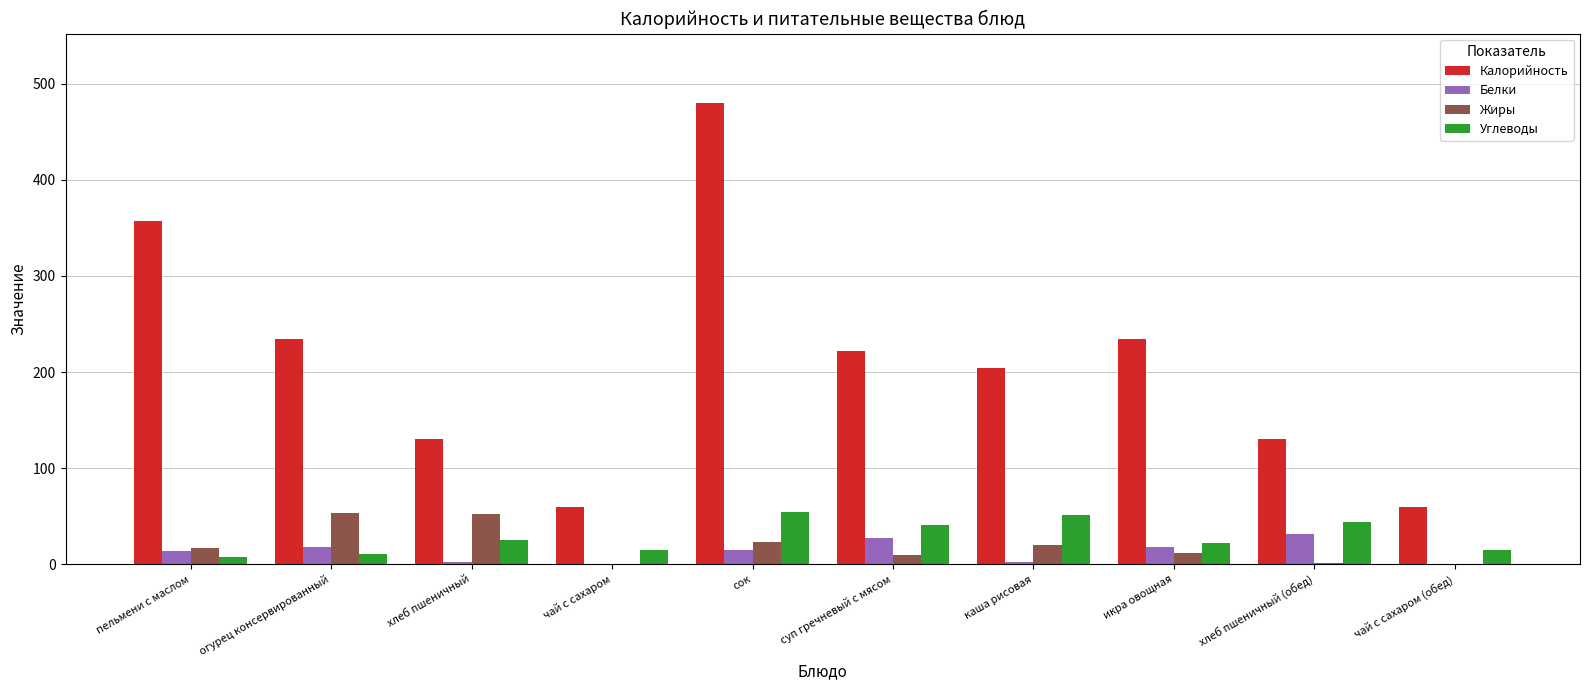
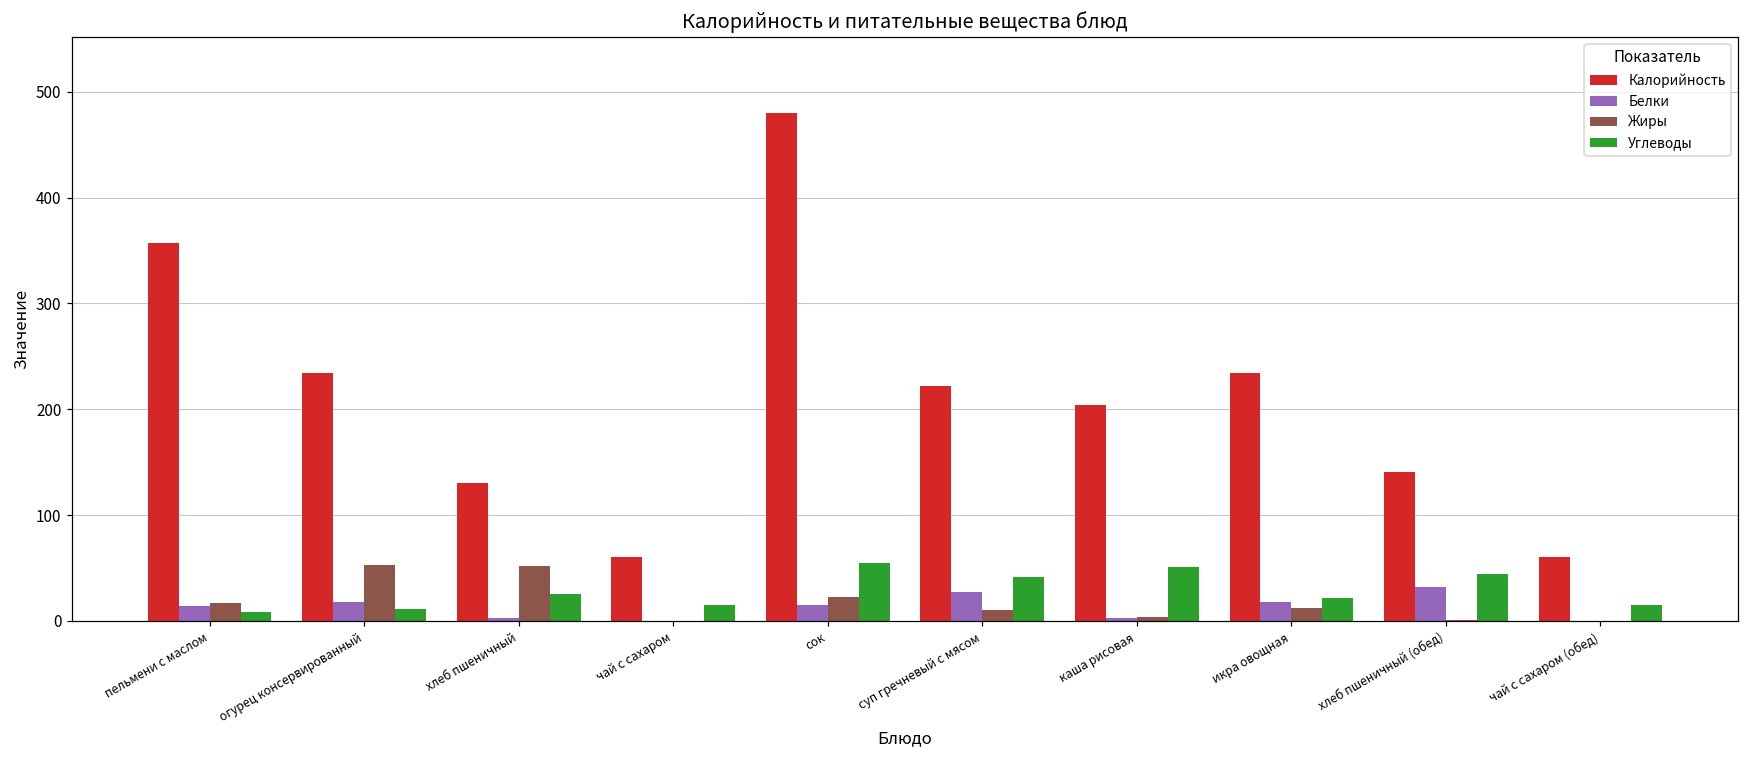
  {
    "Калорийность": {
      "пельмени с маслом": 360,
      "огурец консервированный": 230,
      "хлеб пшеничный": 130,
      "чай с сахаром": 60,
      "сок": 480,
      "суп гречневый с мясом": 220,
      "каша рисовая": 200,
      "икра овощная": 230,
-     "хлеб пшеничный (обед)": 130,
+     "хлеб пшеничный (обед)": 140,
      "чай с сахаром (обед)": 60
    },
    "Белки": {
      "пельмени с маслом": 10,
      "огурец консервированный": 20,
      "хлеб пшеничный": 0,
      "чай с сахаром": 0,
      "сок": 20,
      "суп гречневый с мясом": 30,
      "каша рисовая": 0,
      "икра овощная": 20,
      "хлеб пшеничный (обед)": 30,
      "чай с сахаром (обед)": 0
    },
    "Жиры": {
      "пельмени с маслом": 20,
      "огурец консервированный": 50,
      "хлеб пшеничный": 50,
      "чай с сахаром": 0,
      "сок": 20,
      "суп гречневый с мясом": 10,
-     "каша рисовая": 20,
+     "каша рисовая": 0,
      "икра овощная": 10,
      "чай с сахаром (обед)": 0
    },
    "Углеводы": {
      "пельмени с маслом": 10,
      "огурец консервированный": 10,
      "хлеб пшеничный": 30,
      "чай с сахаром": 20,
      "сок": 60,
      "суп гречневый с мясом": 40,
      "каша рисовая": 50,
      "икра овощная": 20,
      "хлеб пшеничный (обед)": 40,
      "чай с сахаром (обед)": 20
    }
  }
